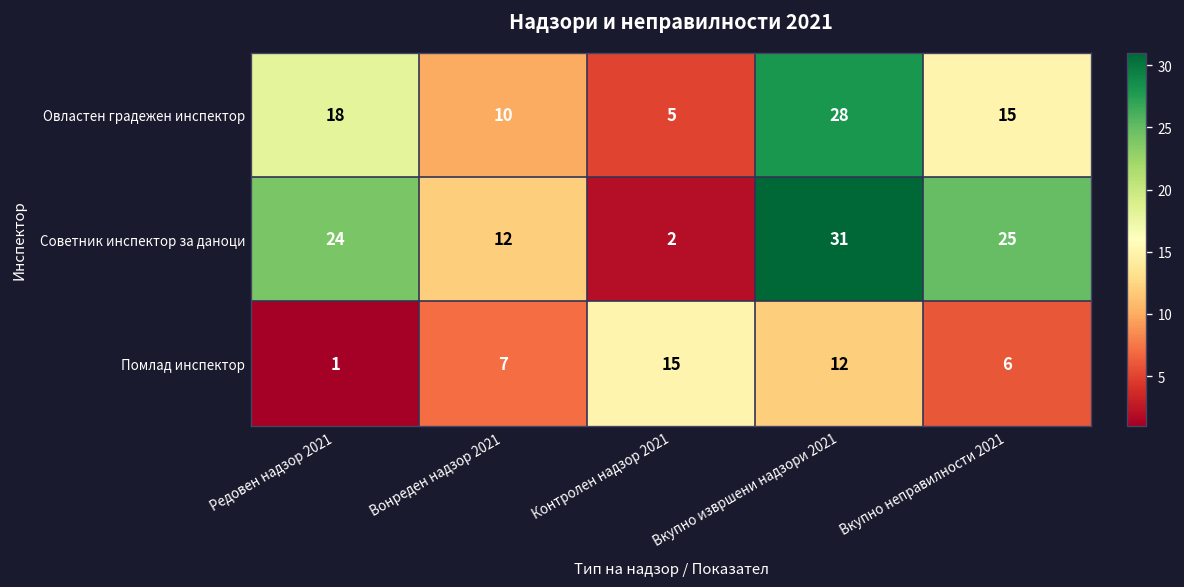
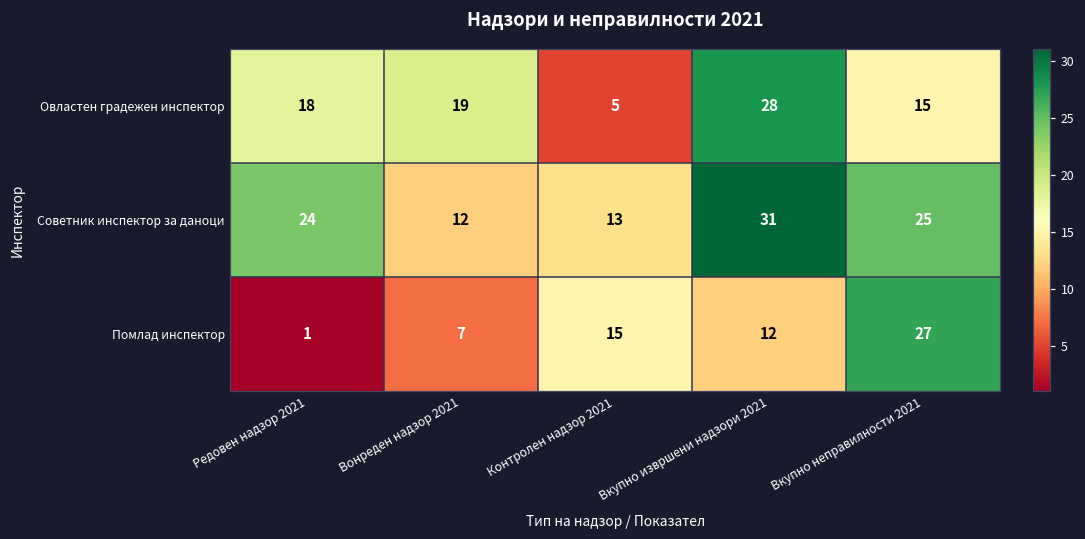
  {
    "Овластен градежен инспектор": {
      "Редовен надзор 2021": 18,
-     "Вонреден надзор 2021": 10,
+     "Вонреден надзор 2021": 19,
      "Контролен надзор 2021": 5,
      "Вкупно извршени надзори 2021": 28,
      "Вкупно неправилности 2021": 15
    },
    "Советник инспектор за даноци": {
      "Редовен надзор 2021": 24,
      "Вонреден надзор 2021": 12,
-     "Контролен надзор 2021": 2,
+     "Контролен надзор 2021": 13,
      "Вкупно извршени надзори 2021": 31,
      "Вкупно неправилности 2021": 25
    },
    "Помлад инспектор": {
      "Редовен надзор 2021": 1,
      "Вонреден надзор 2021": 7,
      "Контролен надзор 2021": 15,
      "Вкупно извршени надзори 2021": 12,
-     "Вкупно неправилности 2021": 6
+     "Вкупно неправилности 2021": 27
    }
  }
